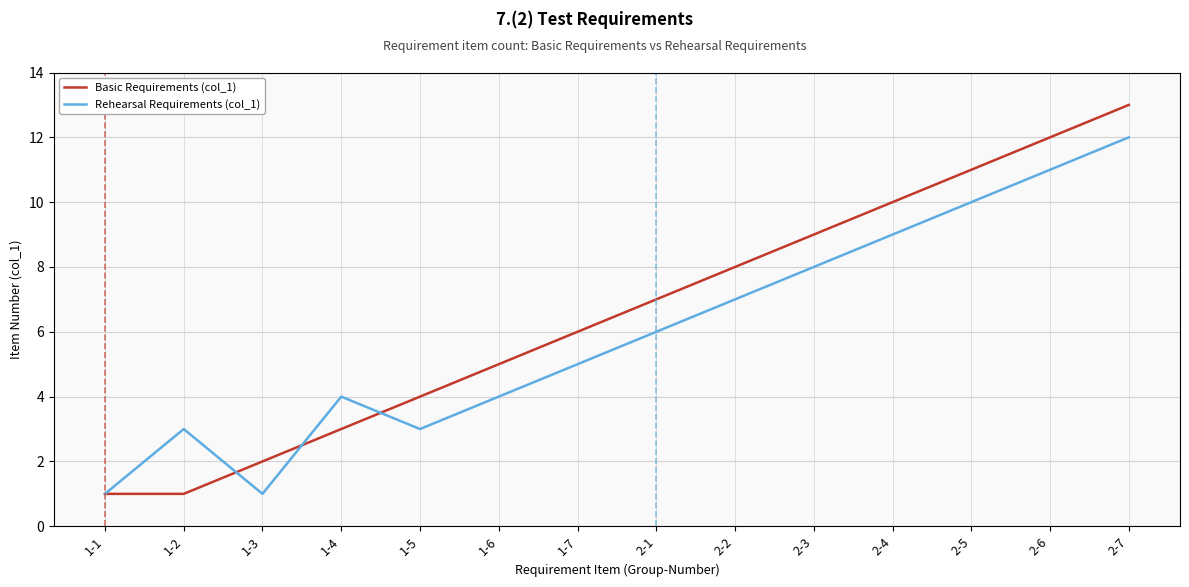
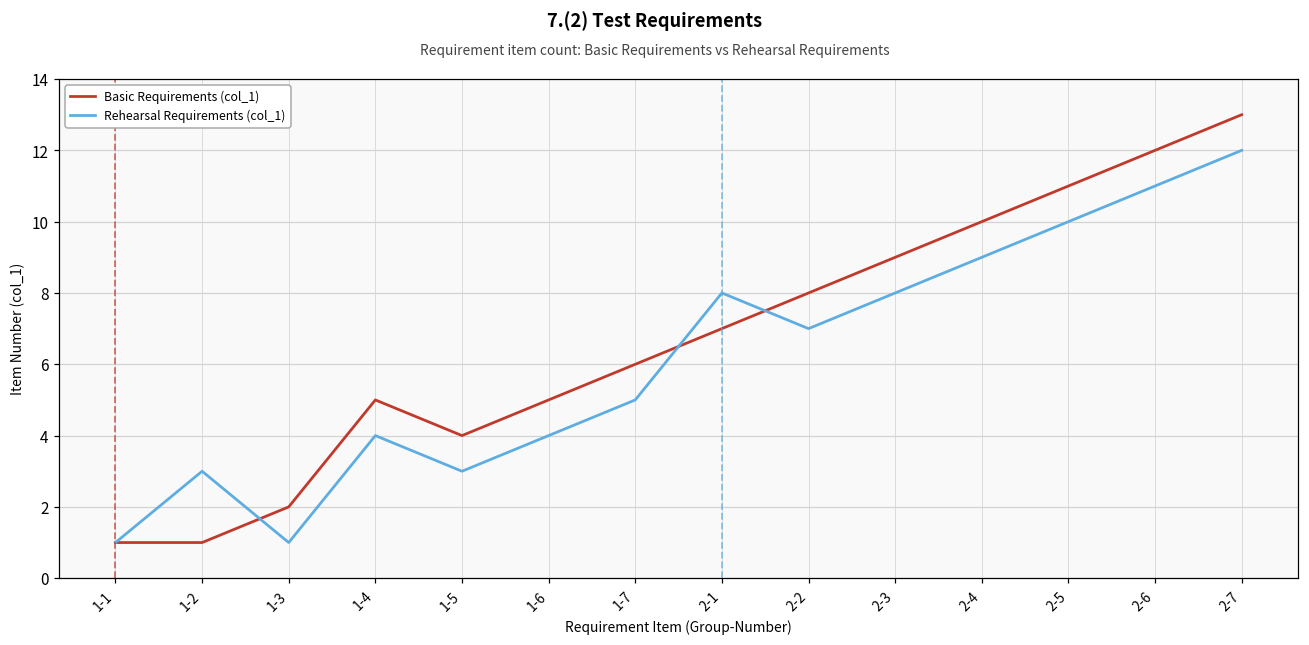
  {
    "Basic Requirements (col_1)": {
      "1-2": 1,
      "1-3": 2,
-     "1-4": 3,
+     "1-4": 5,
      "1-5": 4,
      "1-6": 5,
      "1-7": 6,
      "2-1": 7,
      "2-2": 8,
      "2-3": 9,
      "2-4": 10,
      "2-5": 11,
      "2-6": 12,
      "2-7": 13
    },
    "Rehearsal Requirements (col_1)": {
      "1-2": 3,
      "1-3": 1,
      "1-4": 4,
      "1-5": 3,
      "1-6": 4,
      "1-7": 5,
-     "2-1": 6,
+     "2-1": 8,
      "2-2": 7,
      "2-3": 8,
      "2-4": 9,
      "2-5": 10,
      "2-6": 11,
      "2-7": 12
    }
  }
